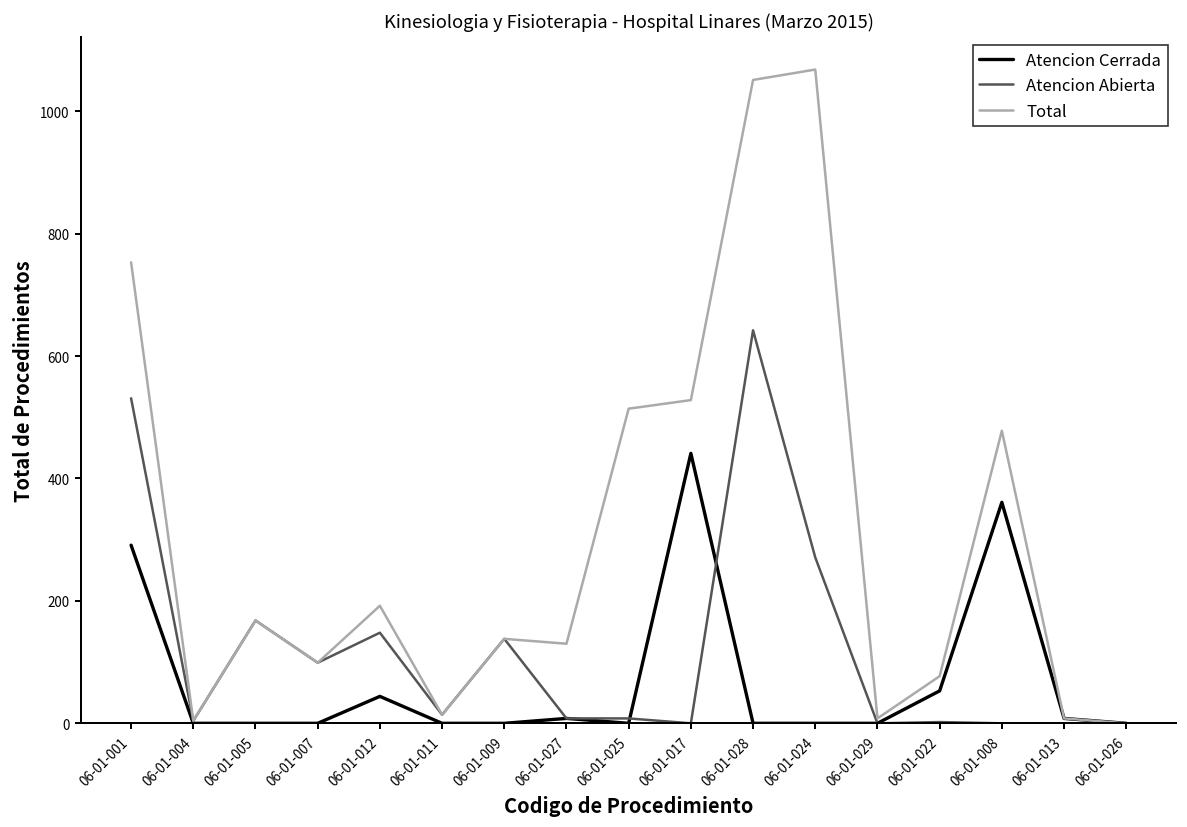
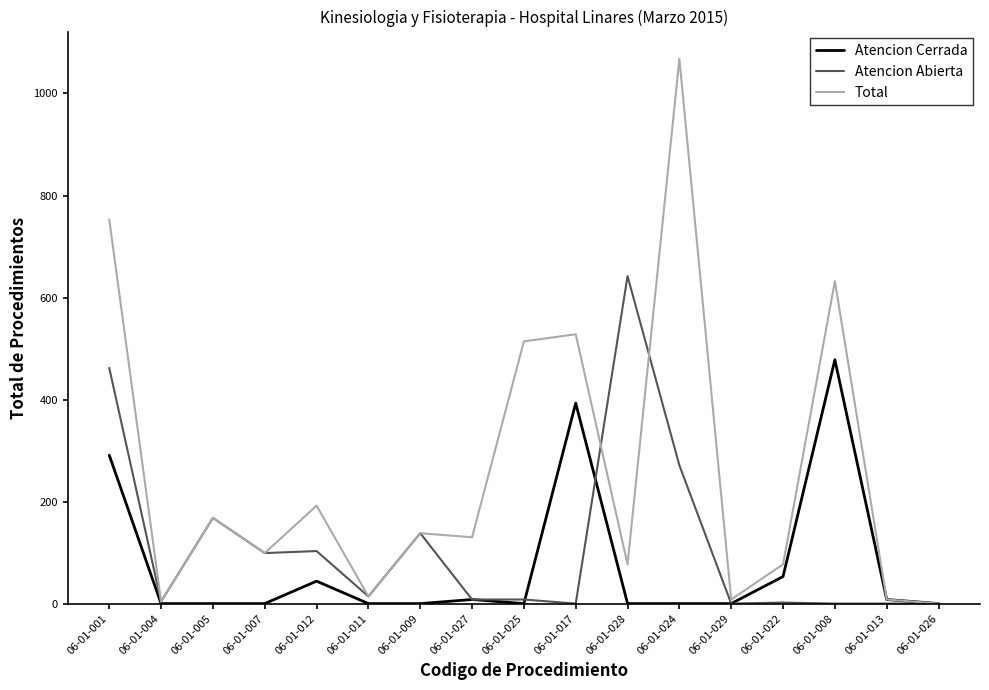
  {
    "Atencion Cerrada": {
      "06-01-001": 290,
      "06-01-005": 0,
      "06-01-007": 0,
      "06-01-012": 40,
      "06-01-011": 0,
      "06-01-009": 0,
      "06-01-025": 0,
-     "06-01-017": 440,
+     "06-01-017": 390,
      "06-01-028": 0,
      "06-01-024": 0,
      "06-01-022": 50,
-     "06-01-008": 360
+     "06-01-008": 480
    },
    "Atencion Abierta": {
-     "06-01-001": 530,
-     "06-01-012": 150,
+     "06-01-001": 460,
+     "06-01-012": 100,
      "06-01-025": 10,
      "06-01-017": 0,
      "06-01-028": 640,
      "06-01-024": 270,
      "06-01-022": 0,
      "06-01-008": 0,
      "06-01-013": 0
    },
    "Total": {
      "06-01-001": 750,
      "06-01-012": 190,
      "06-01-027": 130,
      "06-01-025": 510,
      "06-01-017": 530,
-     "06-01-028": 1050,
+     "06-01-028": 80,
      "06-01-024": 1070,
      "06-01-029": 10,
      "06-01-022": 80,
-     "06-01-008": 480
+     "06-01-008": 630
    }
  }
